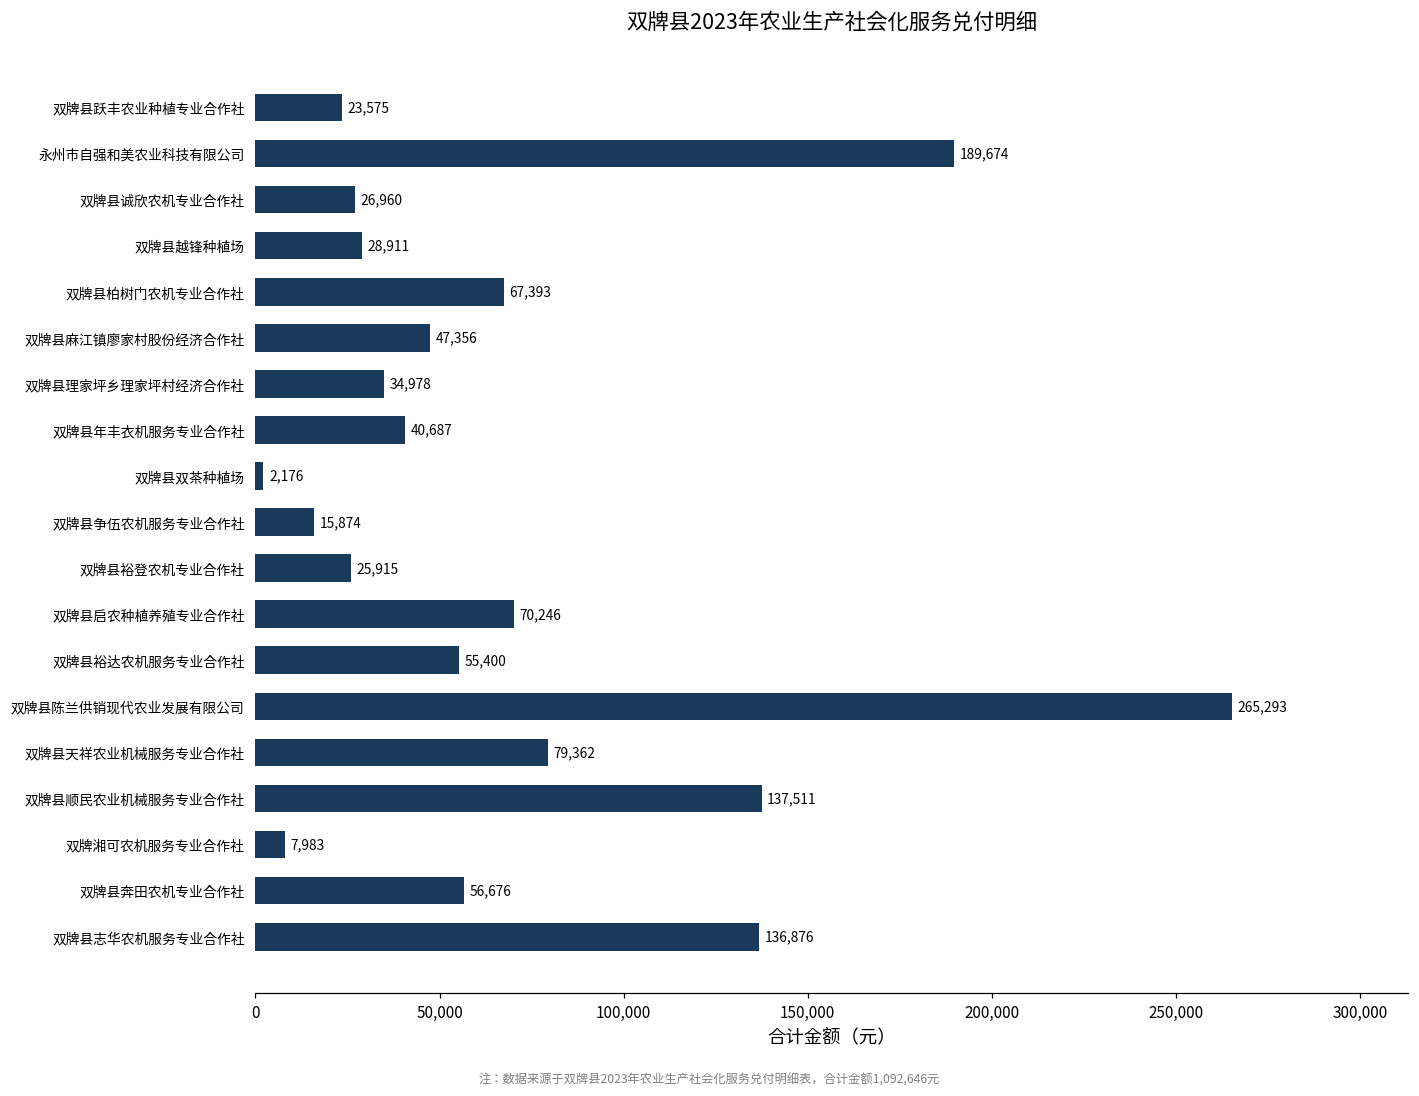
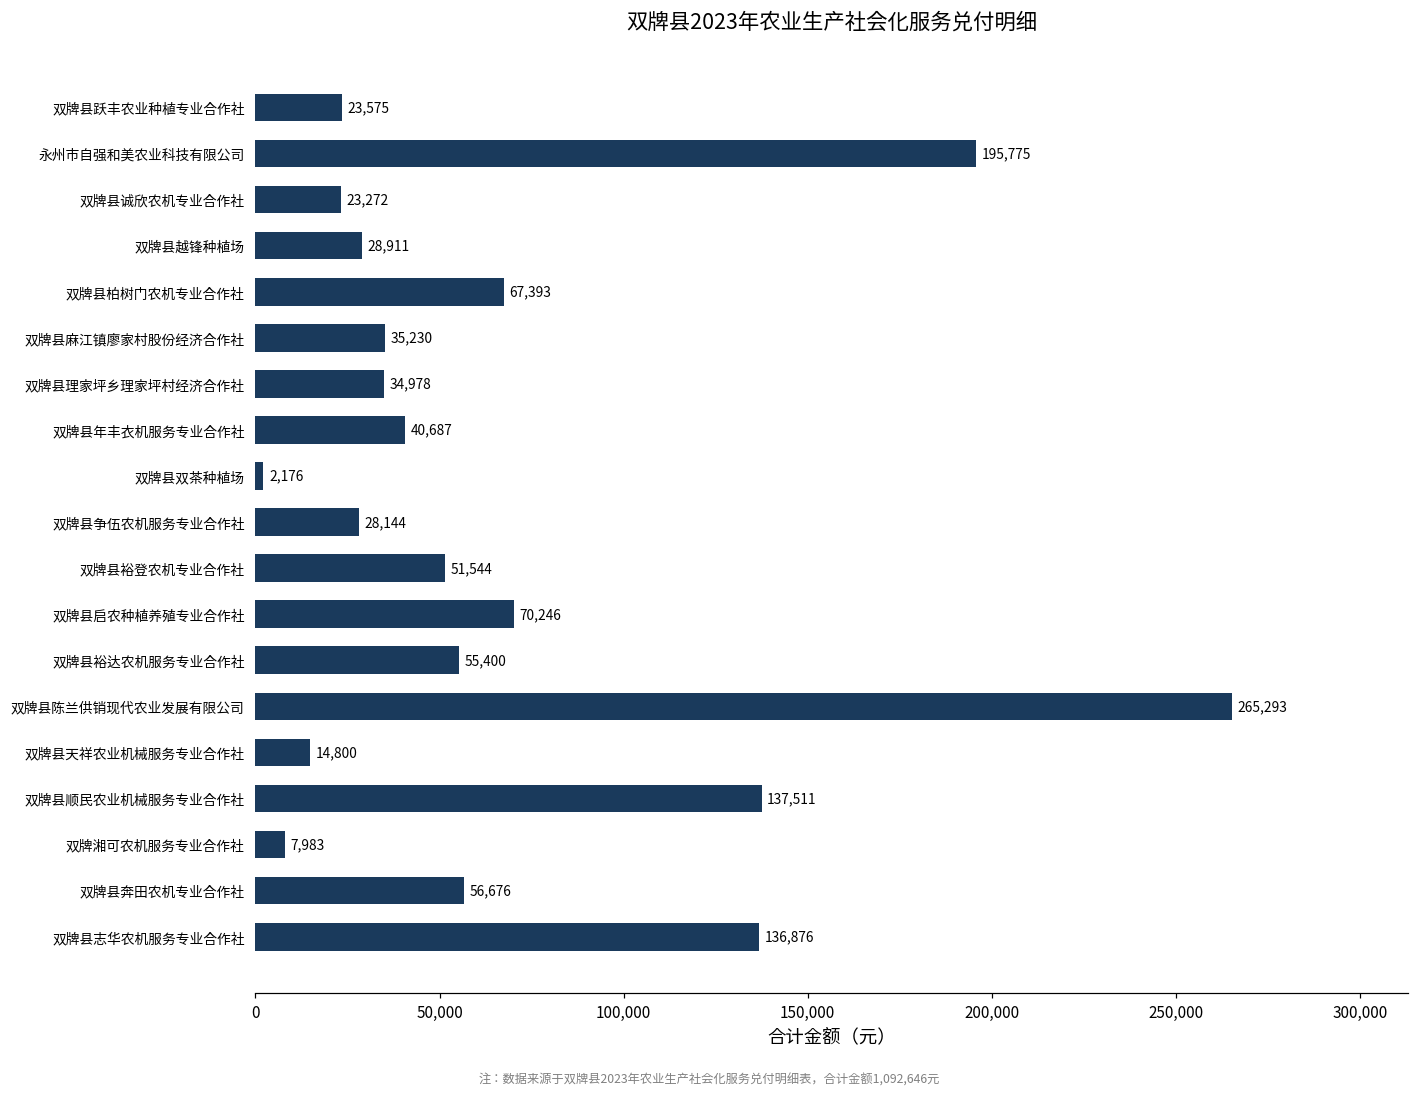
  {
    "双牌县跃丰农业种植专业合作社": "23,575",
-   "永州市自强和美农业科技有限公司": "189,674",
-   "双牌县诚欣农机专业合作社": "26,960",
+   "永州市自强和美农业科技有限公司": "195,775",
+   "双牌县诚欣农机专业合作社": "23,272",
    "双牌县越锋种植场": "28,911",
    "双牌县柏树门农机专业合作社": "67,393",
-   "双牌县麻江镇廖家村股份经济合作社": "47,356",
+   "双牌县麻江镇廖家村股份经济合作社": "35,230",
    "双牌县理家坪乡理家坪村经济合作社": "34,978",
    "双牌县年丰衣机服务专业合作社": "40,687",
    "双牌县双茶种植场": "2,176",
-   "双牌县争伍农机服务专业合作社": "15,874",
-   "双牌县裕登农机专业合作社": "25,915",
+   "双牌县争伍农机服务专业合作社": "28,144",
+   "双牌县裕登农机专业合作社": "51,544",
    "双牌县启农种植养殖专业合作社": "70,246",
    "双牌县裕达农机服务专业合作社": "55,400",
    "双牌县陈兰供销现代农业发展有限公司": "265,293",
-   "双牌县天祥农业机械服务专业合作社": "79,362",
+   "双牌县天祥农业机械服务专业合作社": "14,800",
    "双牌县顺民农业机械服务专业合作社": "137,511",
    "双牌湘可农机服务专业合作社": "7,983",
    "双牌县奔田农机专业合作社": "56,676",
    "双牌县志华农机服务专业合作社": "136,876"
  }
